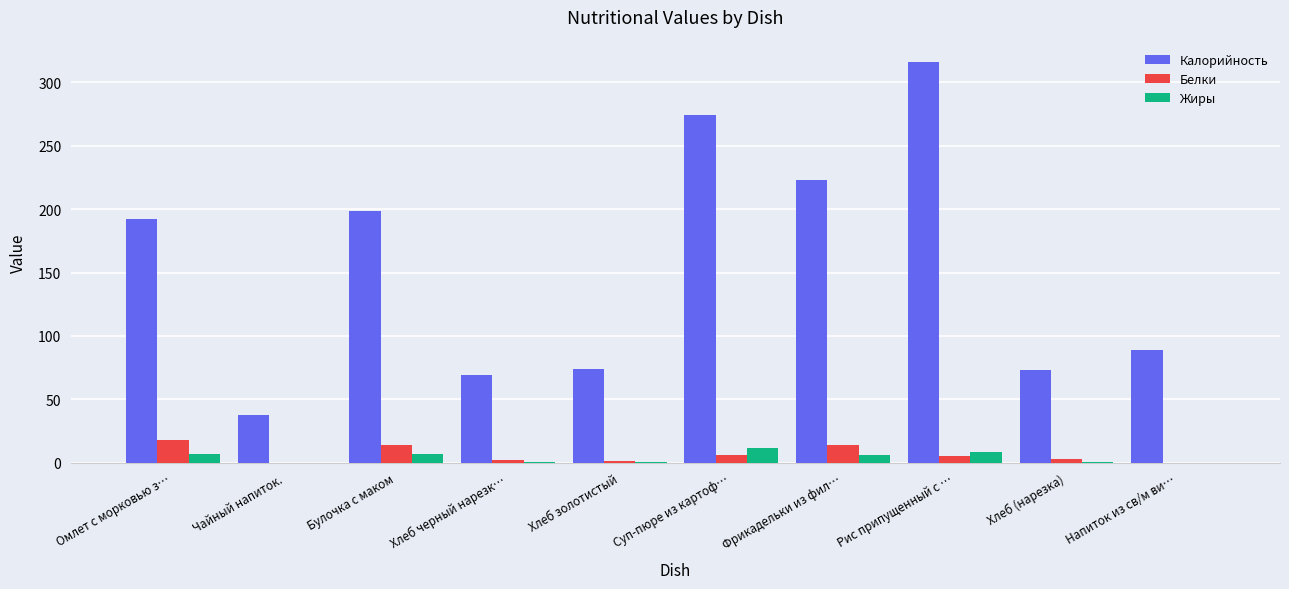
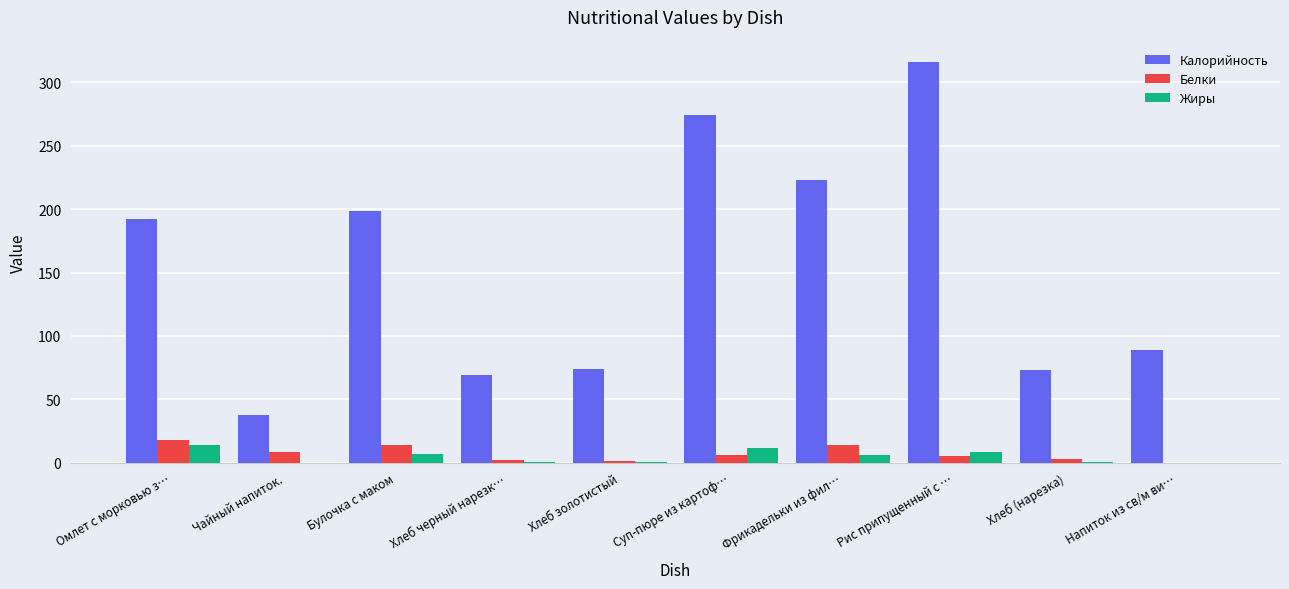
  {
    "Калорийность": {
      "Омлет с морковью з…": 193,
      "Чайный напиток.": 38,
      "Булочка с маком": 199,
      "Хлеб черный нарезк…": 69,
      "Хлеб золотистый": 74,
      "Суп-пюре из картоф…": 275,
      "Фрикадельки из фил…": 223,
      "Рис припущенный с …": 316,
      "Хлеб (нарезка)": 73,
      "Напиток из св/м ви…": 89
    },
    "Белки": {
      "Омлет с морковью з…": 18,
-     "Чайный напиток.": 0,
+     "Чайный напиток.": 8,
      "Булочка с маком": 14,
      "Хлеб черный нарезк…": 2,
      "Суп-пюре из картоф…": 6,
      "Фрикадельки из фил…": 14,
      "Рис припущенный с …": 5,
      "Хлеб (нарезка)": 3
    },
    "Жиры": {
-     "Омлет с морковью з…": 7,
+     "Омлет с морковью з…": 14,
      "Булочка с маком": 7,
      "Суп-пюре из картоф…": 11,
      "Фрикадельки из фил…": 6,
      "Рис припущенный с …": 8
    }
  }
